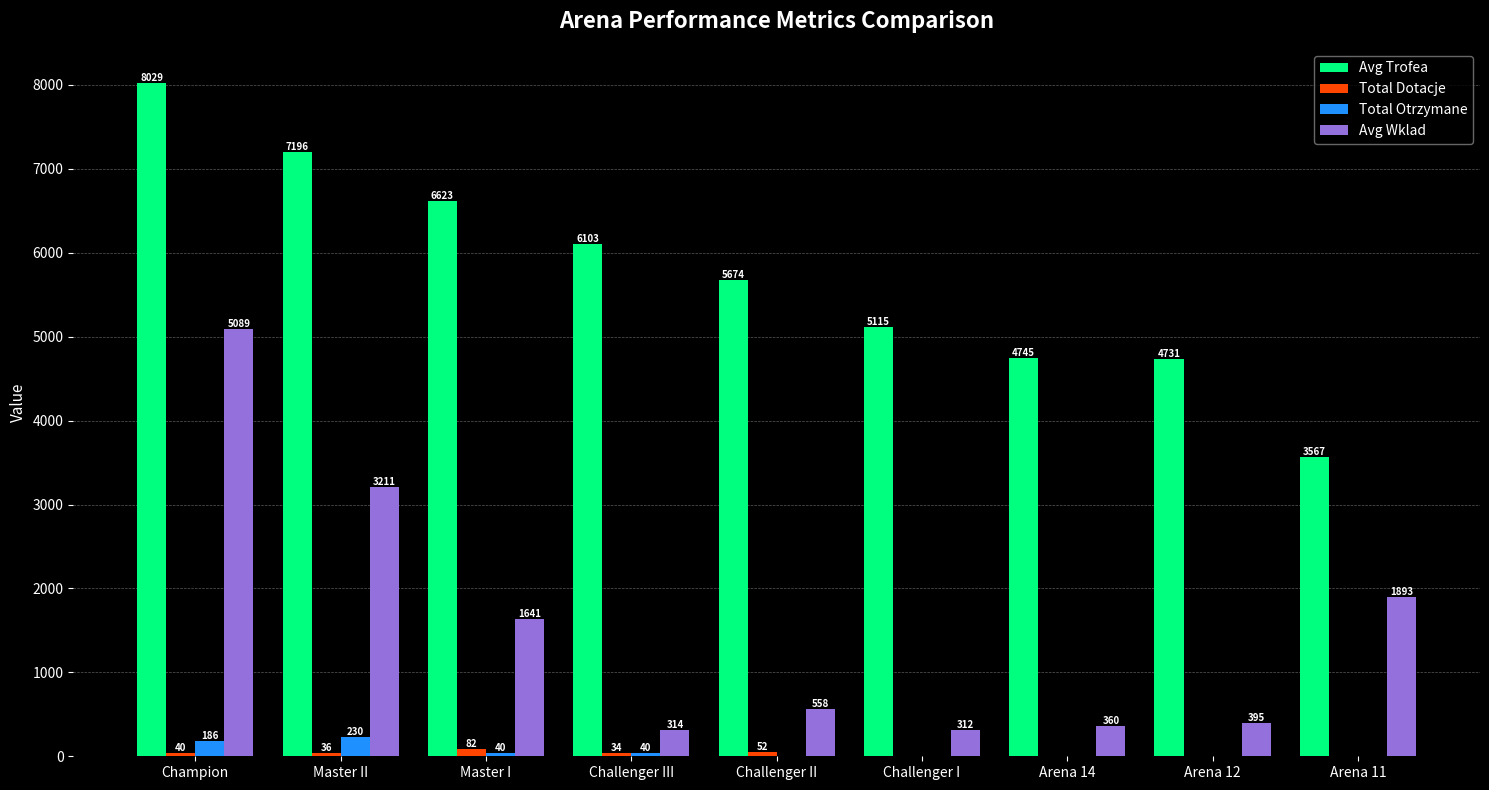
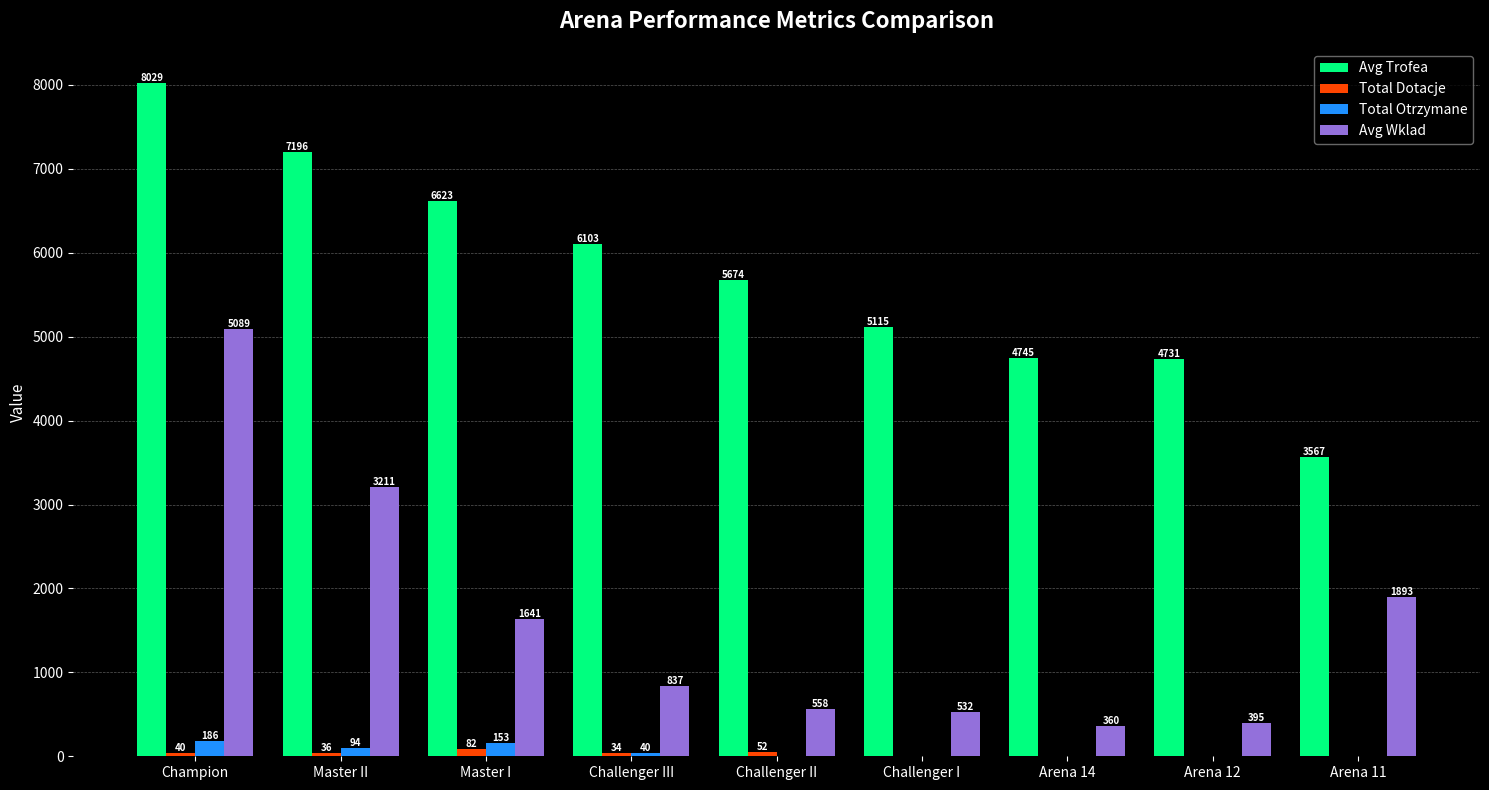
  {
    "Avg Trofea": {
      "Champion": 8029,
      "Master II": 7196,
      "Master I": 6623,
      "Challenger III": 6103,
      "Challenger II": 5674,
      "Challenger I": 5115,
      "Arena 14": 4745,
      "Arena 12": 4731,
      "Arena 11": 3567
    },
    "Total Dotacje": {
      "Champion": 40,
      "Master II": 36,
      "Master I": 82,
      "Challenger III": 34,
      "Challenger II": 52
    },
    "Total Otrzymane": {
      "Champion": 186,
-     "Master II": 230,
-     "Master I": 40,
+     "Master II": 94,
+     "Master I": 153,
      "Challenger III": 40
    },
    "Avg Wklad": {
      "Champion": 5089,
      "Master II": 3211,
      "Master I": 1641,
-     "Challenger III": 314,
+     "Challenger III": 837,
      "Challenger II": 558,
-     "Challenger I": 312,
+     "Challenger I": 532,
      "Arena 14": 360,
      "Arena 12": 395,
      "Arena 11": 1893
    }
  }
